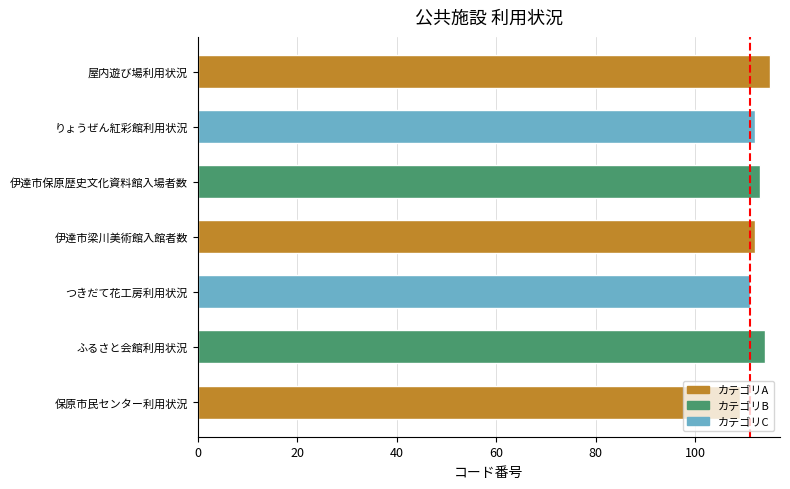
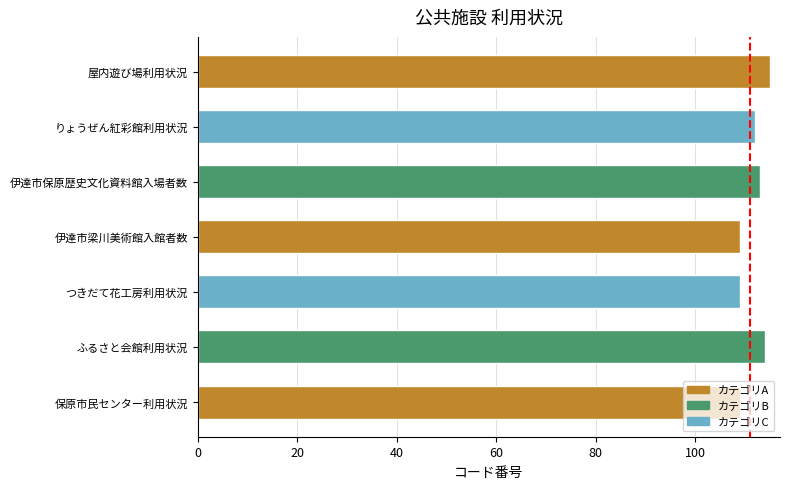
  {
    "屋内遊び場利用状況": 115,
    "りょうぜん紅彩館利用状況": 112,
    "伊達市保原歴史文化資料館入場者数": 113,
-   "伊達市梁川美術館入館者数": 112,
-   "つきだて花工房利用状況": 111,
+   "伊達市梁川美術館入館者数": 109,
+   "つきだて花工房利用状況": 109,
    "ふるさと会館利用状況": 114
  }
